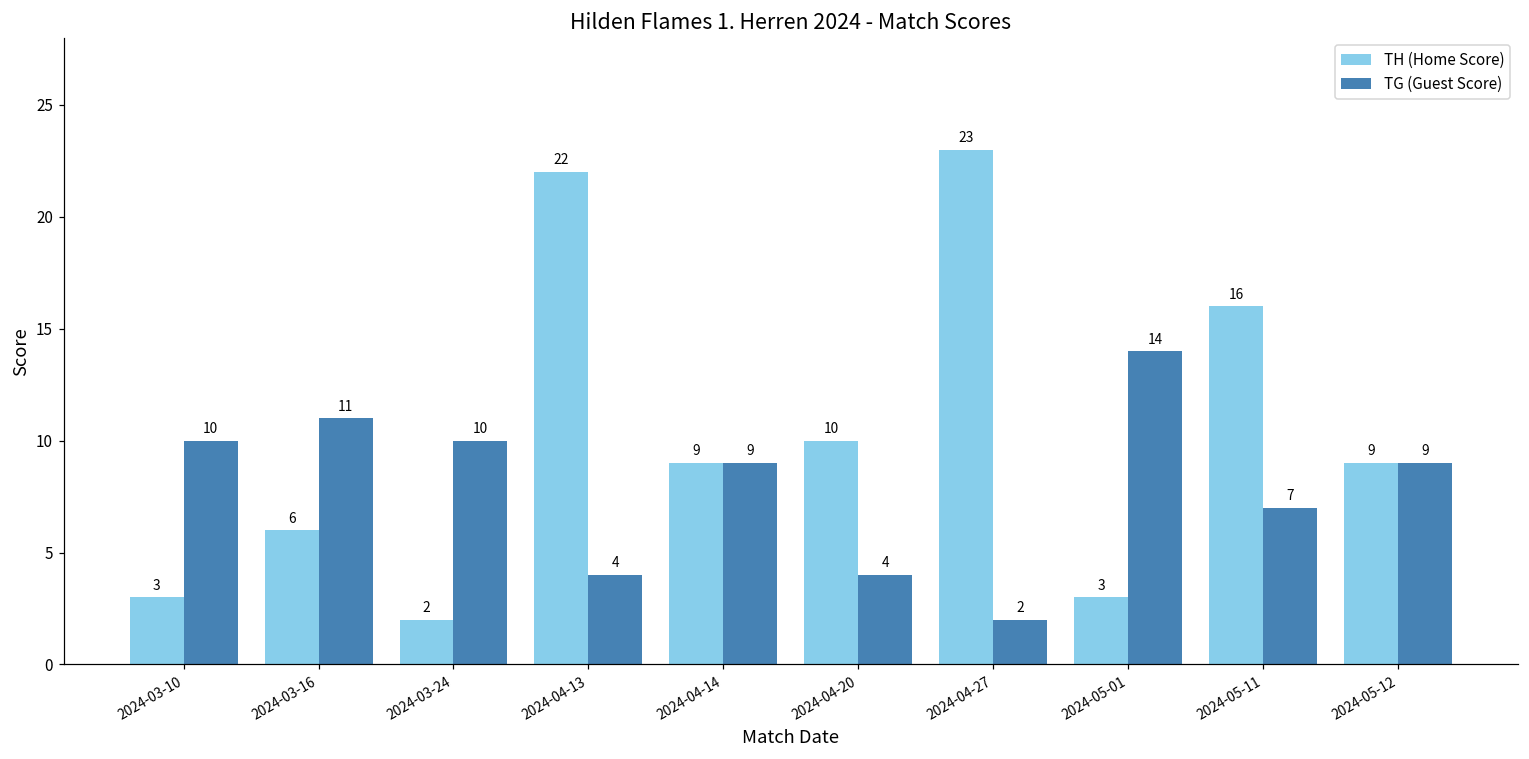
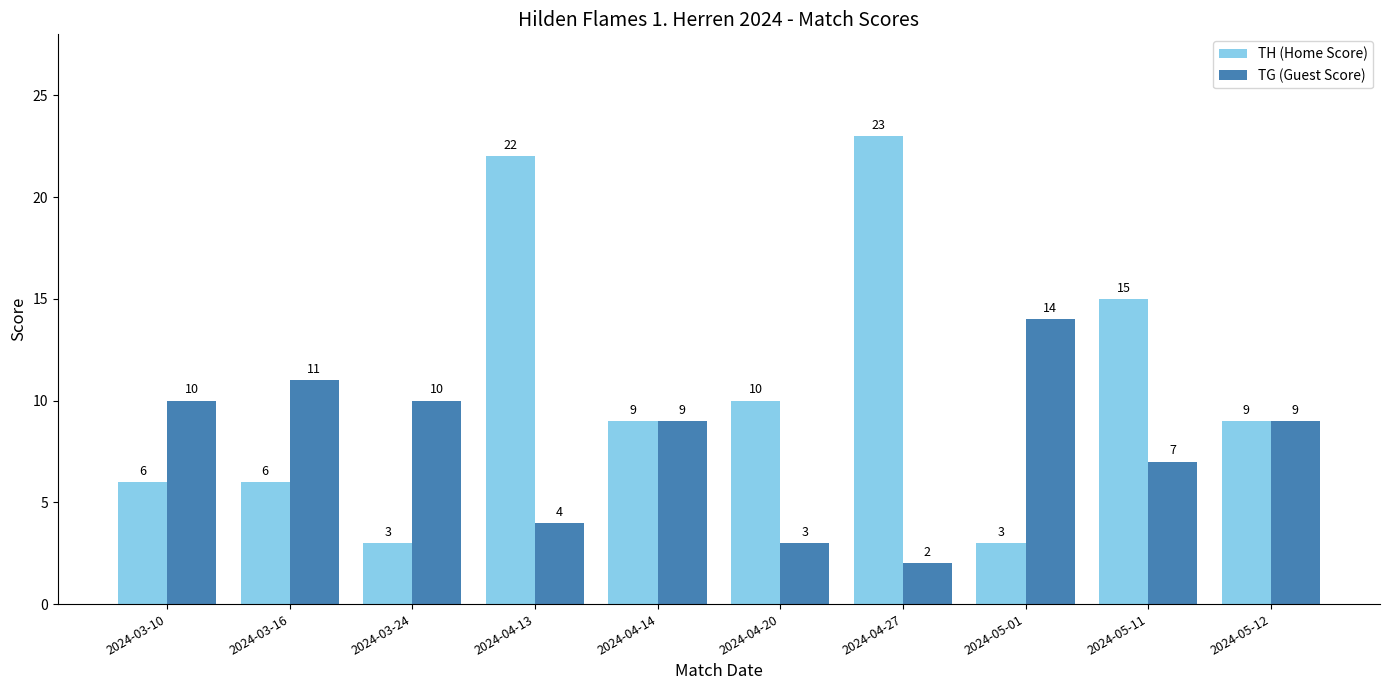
  {
    "TH (Home Score)": {
-     "2024-03-10": 3,
+     "2024-03-10": 6,
      "2024-03-16": 6,
-     "2024-03-24": 2,
+     "2024-03-24": 3,
      "2024-04-13": 22,
      "2024-04-14": 9,
      "2024-04-20": 10,
      "2024-04-27": 23,
      "2024-05-01": 3,
-     "2024-05-11": 16,
+     "2024-05-11": 15,
      "2024-05-12": 9
    },
    "TG (Guest Score)": {
      "2024-03-10": 10,
      "2024-03-16": 11,
      "2024-03-24": 10,
      "2024-04-13": 4,
      "2024-04-14": 9,
-     "2024-04-20": 4,
+     "2024-04-20": 3,
      "2024-04-27": 2,
      "2024-05-01": 14,
      "2024-05-11": 7,
      "2024-05-12": 9
    }
  }
